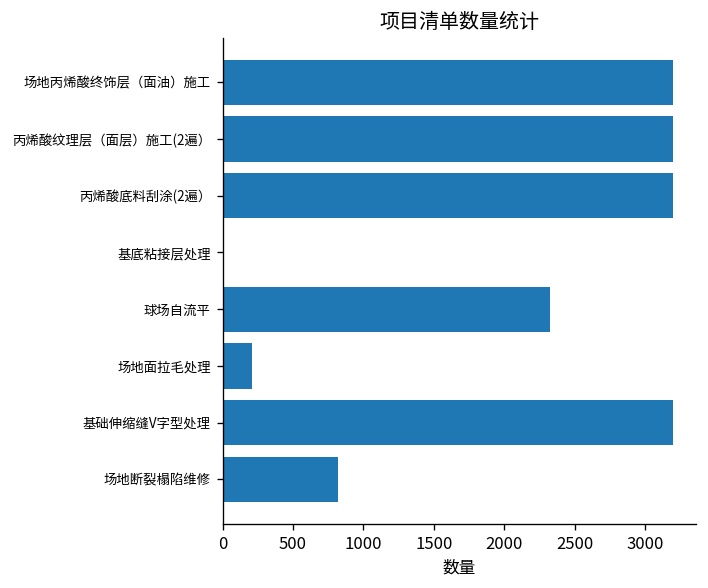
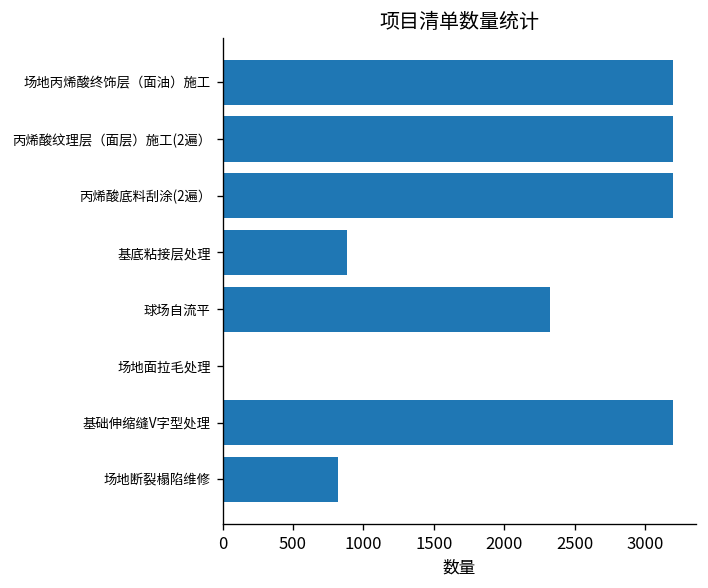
  {
    "场地丙烯酸终饰层（面油）施工": 3200,
    "丙烯酸纹理层（面层）施工(2遍）": 3200,
    "丙烯酸底料刮涂(2遍）": 3200,
-   "基底粘接层处理": 0,
+   "基底粘接层处理": 890,
    "球场自流平": 2330,
-   "场地面拉毛处理": 210,
+   "场地面拉毛处理": 0,
    "基础伸缩缝V字型处理": 3200,
    "场地断裂榻陷维修": 820
  }
